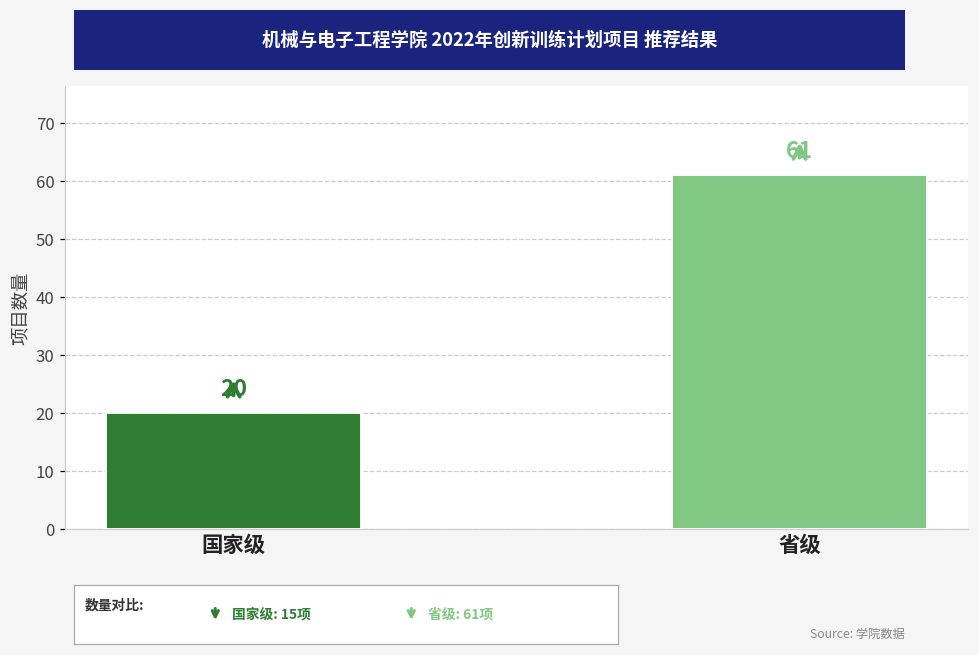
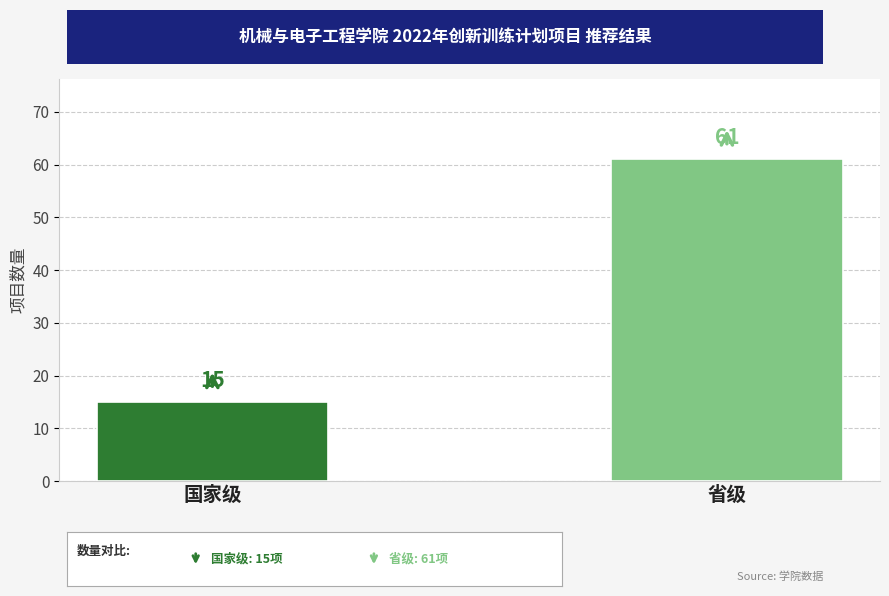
  {
-   "国家级": 20,
+   "国家级": 15,
    "省级": 61
  }
